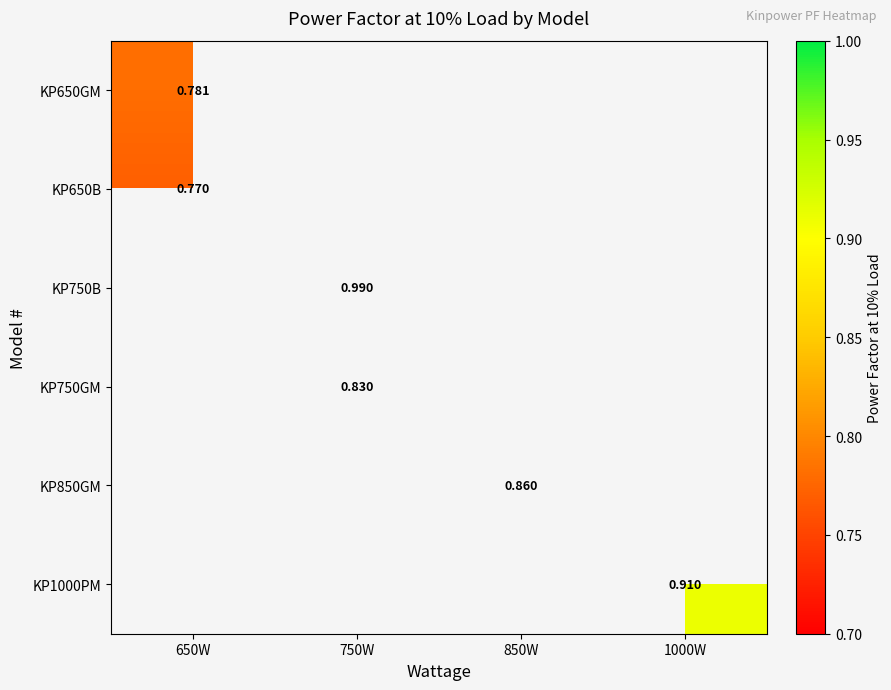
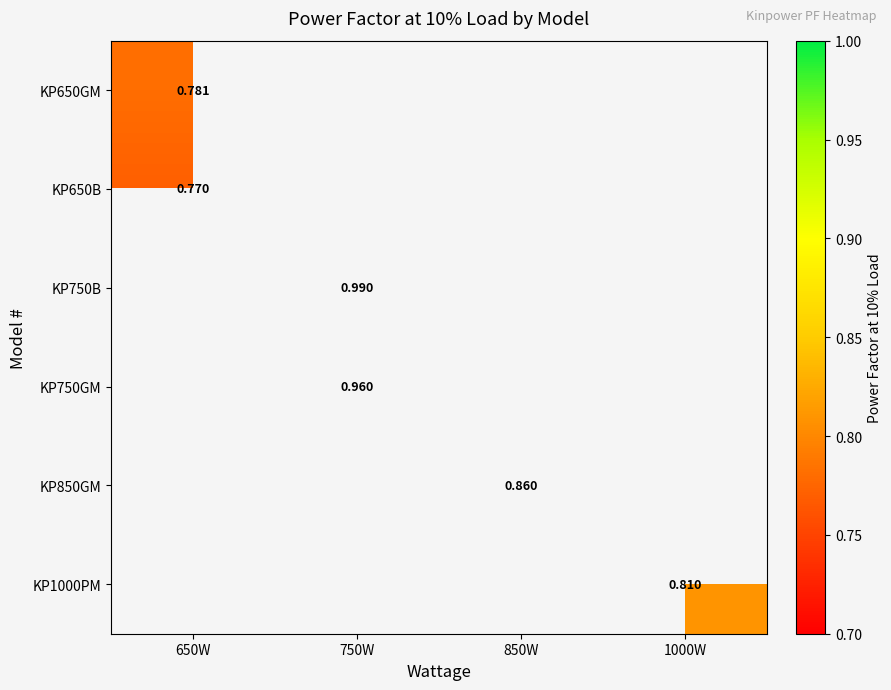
  {
    "KP650GM": {
      "650W": 0.781
    },
    "KP650B": {
      "650W": 0.770
    },
    "KP750B": {
      "750W": 0.990
    },
    "KP750GM": {
-     "750W": 0.830
+     "750W": 0.960
    },
    "KP850GM": {
      "850W": 0.860
    },
    "KP1000PM": {
-     "1000W": 0.910
+     "1000W": 0.810
    }
  }
